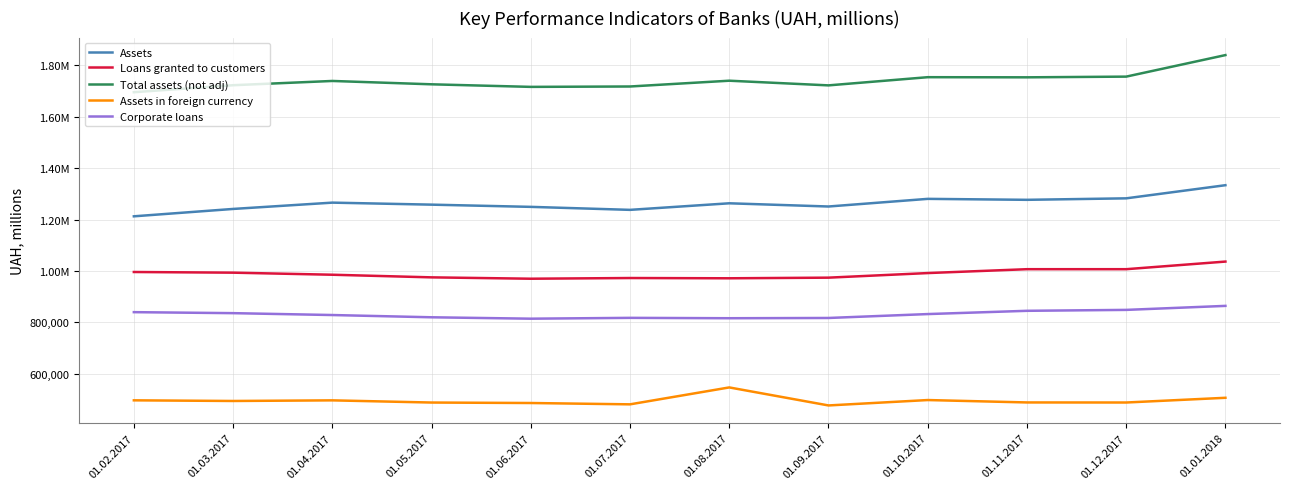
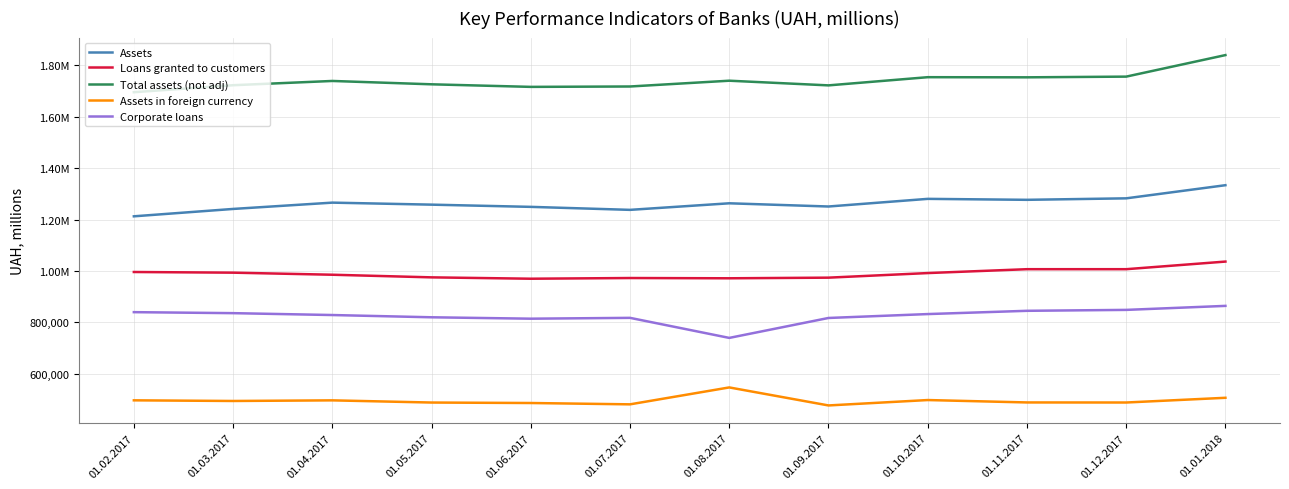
  {
    "Assets": {
      "01.02.2017": "1,210,000",
      "01.03.2017": "1,240,000",
      "01.04.2017": "1,270,000",
      "01.05.2017": "1,260,000",
      "01.06.2017": "1,250,000",
      "01.07.2017": "1,240,000",
      "01.08.2017": "1,260,000",
      "01.09.2017": "1,250,000",
      "01.10.2017": "1,280,000",
      "01.11.2017": "1,280,000",
      "01.12.2017": "1,280,000",
      "01.01.2018": "1,330,000"
    },
    "Loans granted to customers": {
      "01.02.2017": "1,000,000",
      "01.03.2017": "990,000",
      "01.04.2017": "990,000",
      "01.05.2017": "980,000",
      "01.06.2017": "970,000",
      "01.07.2017": "970,000",
      "01.08.2017": "970,000",
      "01.09.2017": "970,000",
      "01.10.2017": "990,000",
      "01.11.2017": "1,010,000",
      "01.12.2017": "1,010,000",
      "01.01.2018": "1,040,000"
    },
    "Total assets (not adj)": {
      "01.04.2017": "1,740,000",
      "01.05.2017": "1,730,000",
      "01.06.2017": "1,720,000",
      "01.07.2017": "1,720,000",
      "01.08.2017": "1,740,000",
      "01.09.2017": "1,720,000",
      "01.10.2017": "1,750,000",
      "01.11.2017": "1,750,000",
      "01.12.2017": "1,760,000",
      "01.01.2018": "1,840,000"
    },
    "Assets in foreign currency": {
      "01.02.2017": "500,000",
      "01.03.2017": "490,000",
      "01.04.2017": "500,000",
      "01.05.2017": "490,000",
      "01.06.2017": "490,000",
      "01.07.2017": "480,000",
      "01.08.2017": "550,000",
      "01.09.2017": "480,000",
      "01.10.2017": "500,000",
      "01.11.2017": "490,000",
      "01.12.2017": "490,000",
      "01.01.2018": "510,000"
    },
    "Corporate loans": {
      "01.02.2017": "840,000",
      "01.03.2017": "840,000",
      "01.04.2017": "830,000",
      "01.05.2017": "820,000",
      "01.06.2017": "810,000",
      "01.07.2017": "820,000",
-     "01.08.2017": "820,000",
+     "01.08.2017": "740,000",
      "01.09.2017": "820,000",
      "01.10.2017": "830,000",
      "01.11.2017": "850,000",
      "01.12.2017": "850,000",
      "01.01.2018": "860,000"
    }
  }
